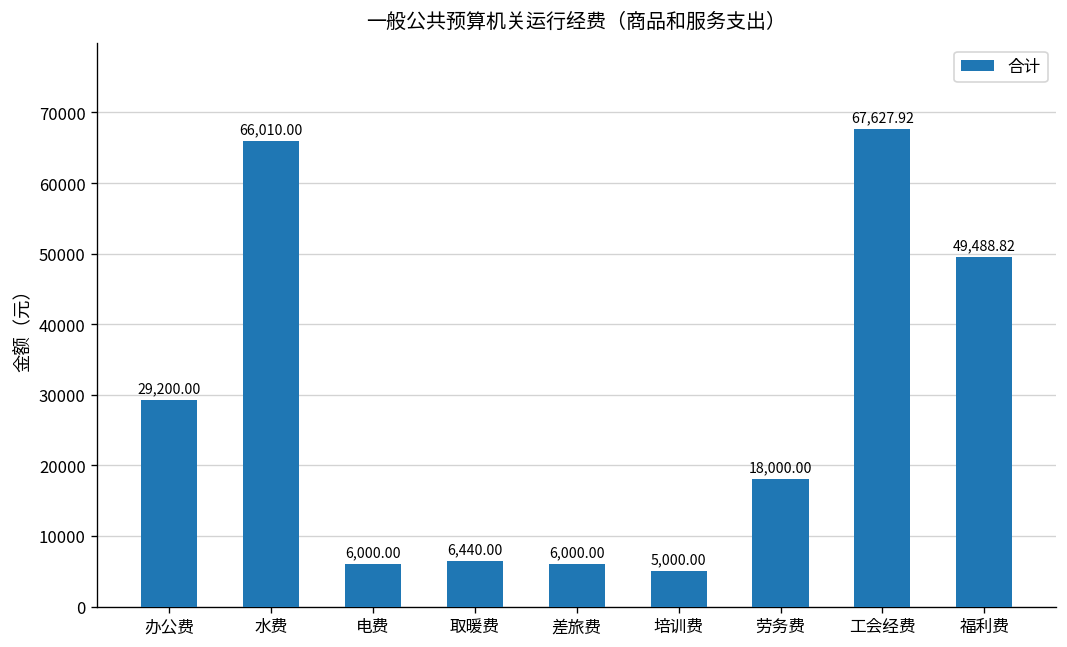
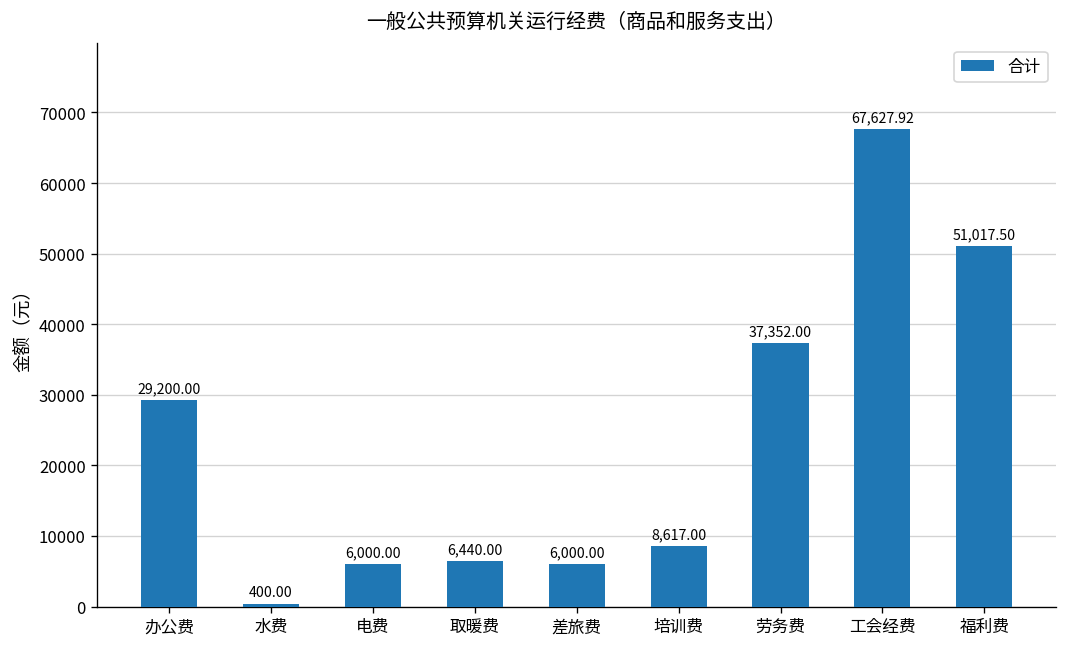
  {
    "办公费": "29,200.00",
-   "水费": "66,010.00",
+   "水费": "400.00",
    "电费": "6,000.00",
    "取暖费": "6,440.00",
    "差旅费": "6,000.00",
-   "培训费": "5,000.00",
-   "劳务费": "18,000.00",
+   "培训费": "8,617.00",
+   "劳务费": "37,352.00",
    "工会经费": "67,627.92",
-   "福利费": "49,488.82"
+   "福利费": "51,017.50"
  }
